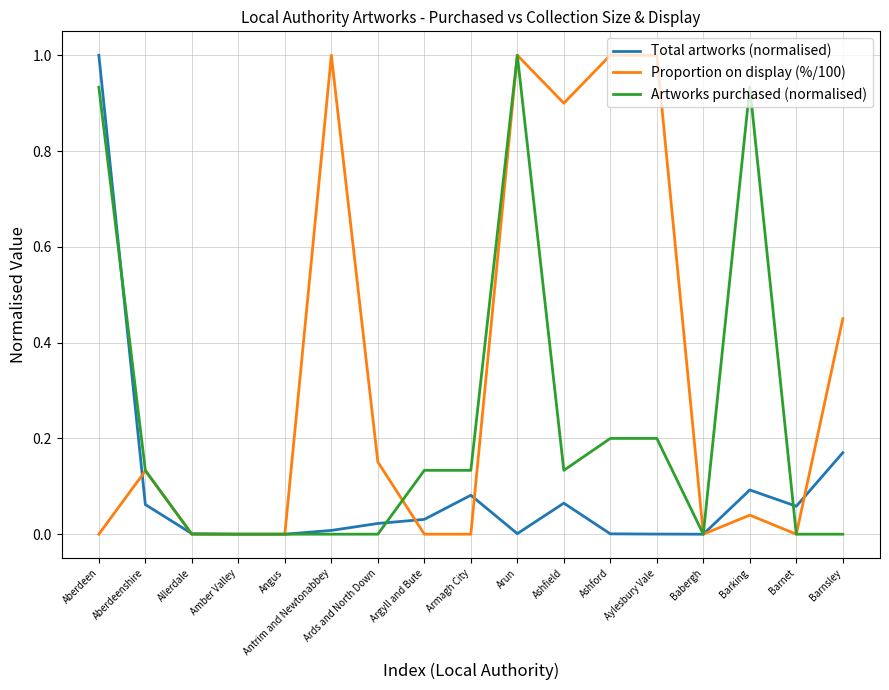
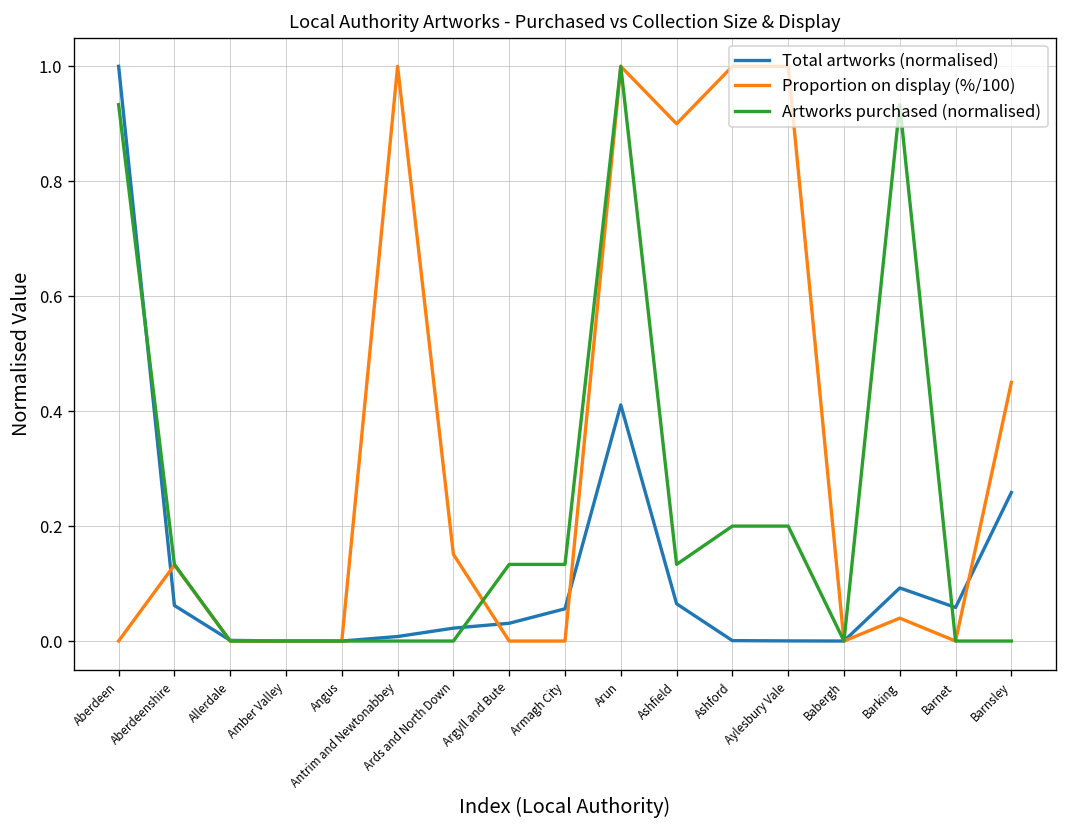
  {
    "Total artworks (normalised)": {
      "Aberdeen": 1.00,
      "Aberdeenshire": 0.06,
      "Antrim and Newtonabbey": 0.01,
      "Ards and North Down": 0.02,
      "Argyll and Bute": 0.03,
-     "Armagh City": 0.08,
-     "Arun": 0.00,
+     "Armagh City": 0.06,
+     "Arun": 0.41,
      "Ashfield": 0.06,
      "Ashford": 0.00,
      "Aylesbury Vale": 0.00,
      "Barking": 0.09,
      "Barnet": 0.06,
-     "Barnsley": 0.17
+     "Barnsley": 0.26
    },
    "Proportion on display (%/100)": {
      "Aberdeen": 0.00,
      "Antrim and Newtonabbey": 1.00,
      "Ards and North Down": 0.15,
      "Argyll and Bute": 0.00,
      "Armagh City": 0.00,
      "Ashfield": 0.90,
      "Barking": 0.04,
      "Barnsley": 0.45
    },
    "Artworks purchased (normalised)": {
      "Aberdeen": 0.93,
      "Antrim and Newtonabbey": 0.00,
      "Ards and North Down": 0.00,
      "Argyll and Bute": 0.13,
      "Armagh City": 0.13,
      "Ashfield": 0.13,
      "Ashford": 0.20,
      "Aylesbury Vale": 0.20,
      "Barnsley": 0.00
    }
  }
